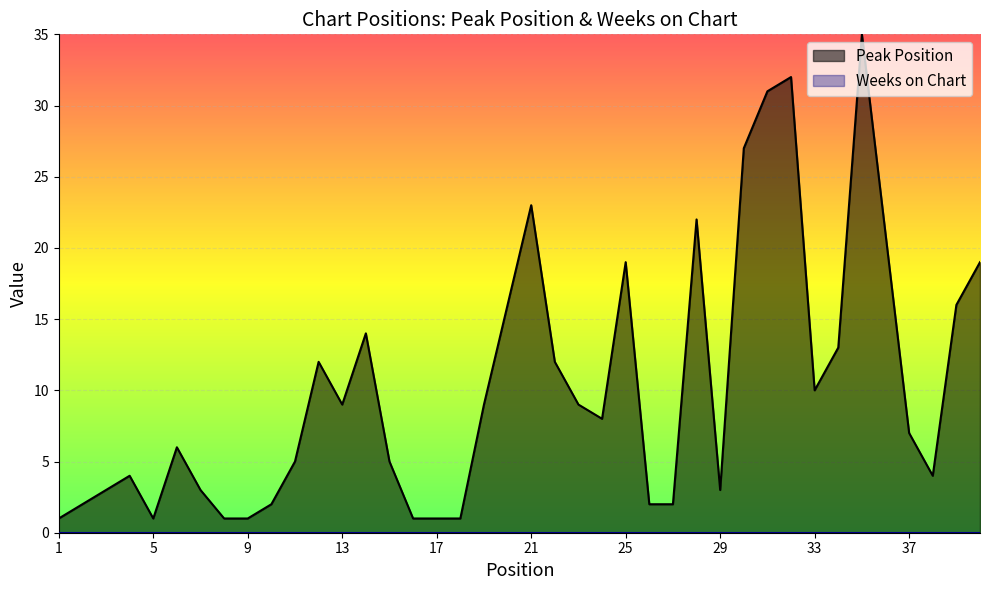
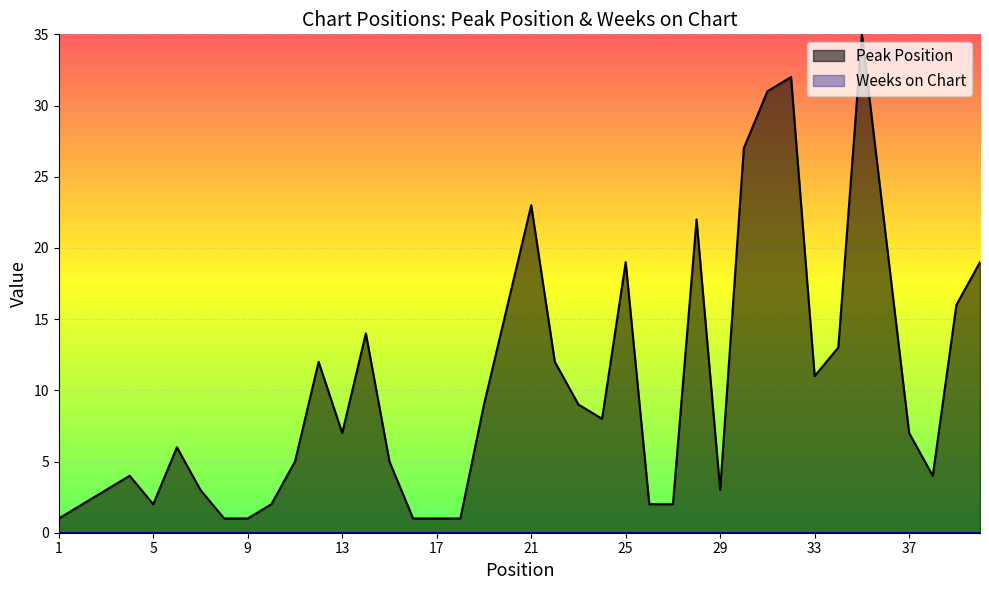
  {
    "Peak Position": {
      "1": 1,
-     "5": 1,
+     "5": 2,
      "9": 1,
-     "13": 9,
+     "13": 7,
      "17": 1,
      "21": 23,
      "25": 19,
      "29": 3,
-     "33": 10,
+     "33": 11,
      "37": 7
    },
    "Weeks on Chart": {
      "1": 0,
      "5": 0,
      "9": 0,
      "13": 0,
      "17": 0,
      "21": 0,
      "25": 0,
      "29": 0,
      "33": 0,
      "37": 0
    }
  }
